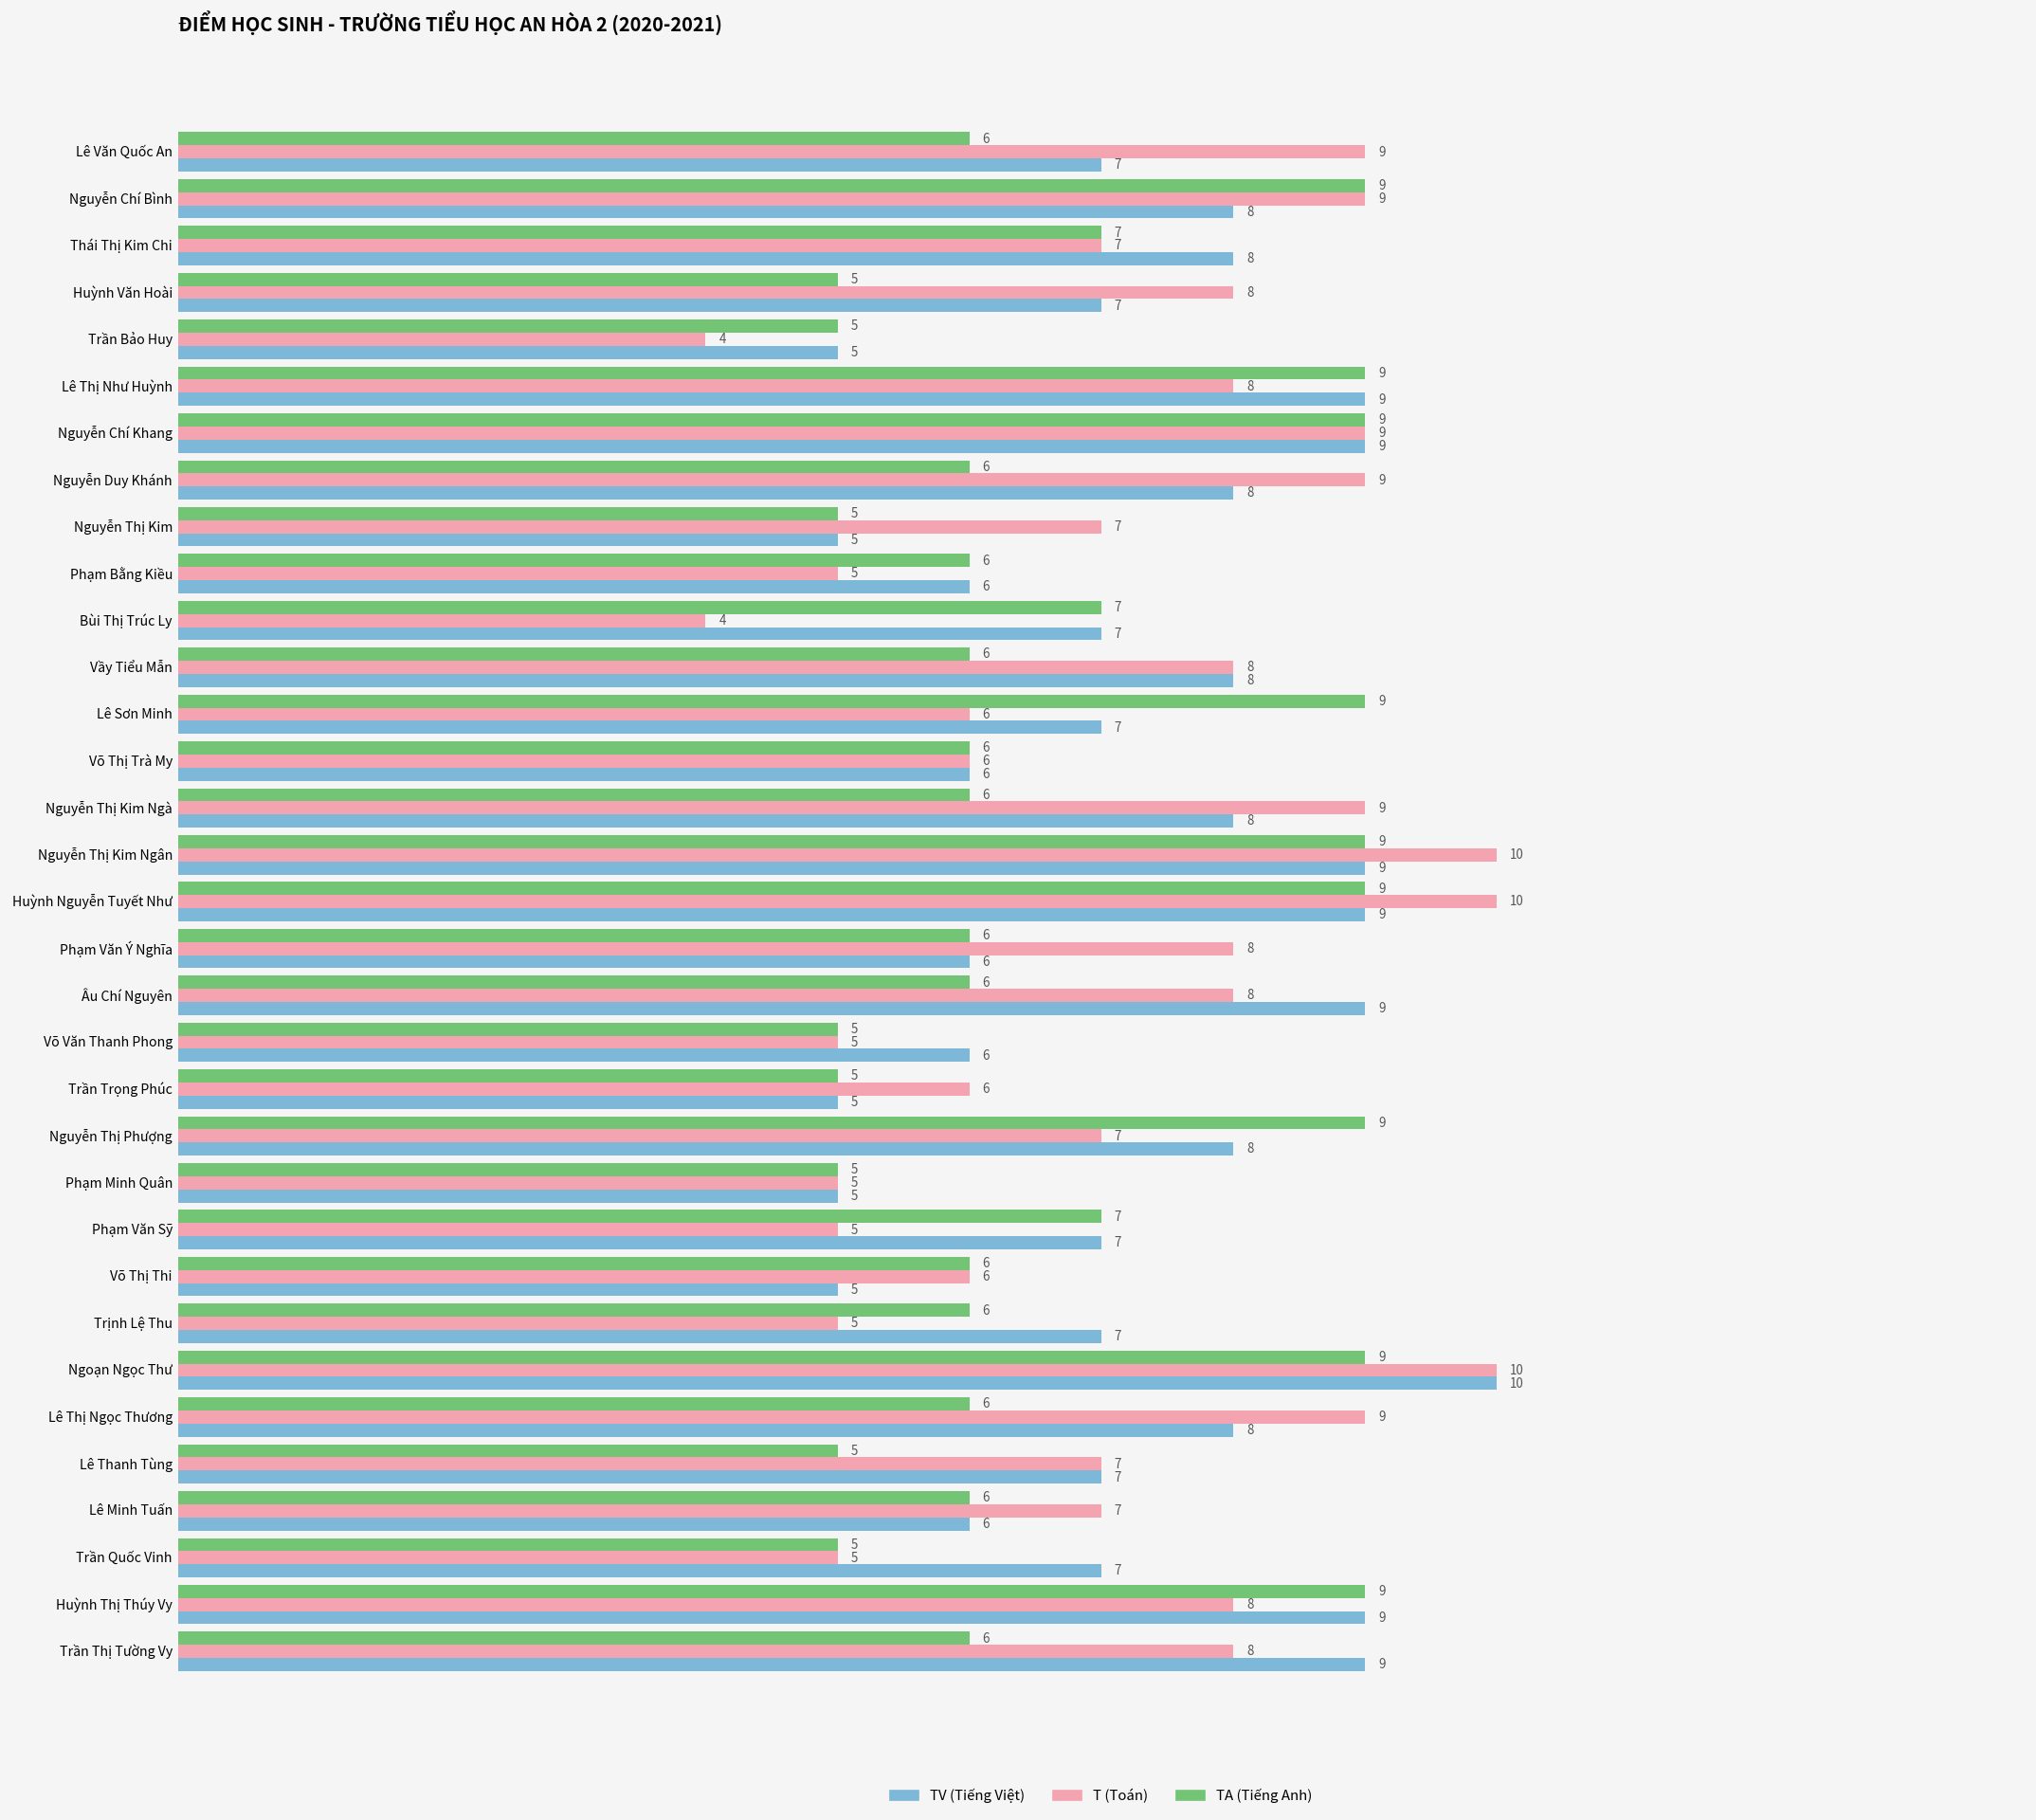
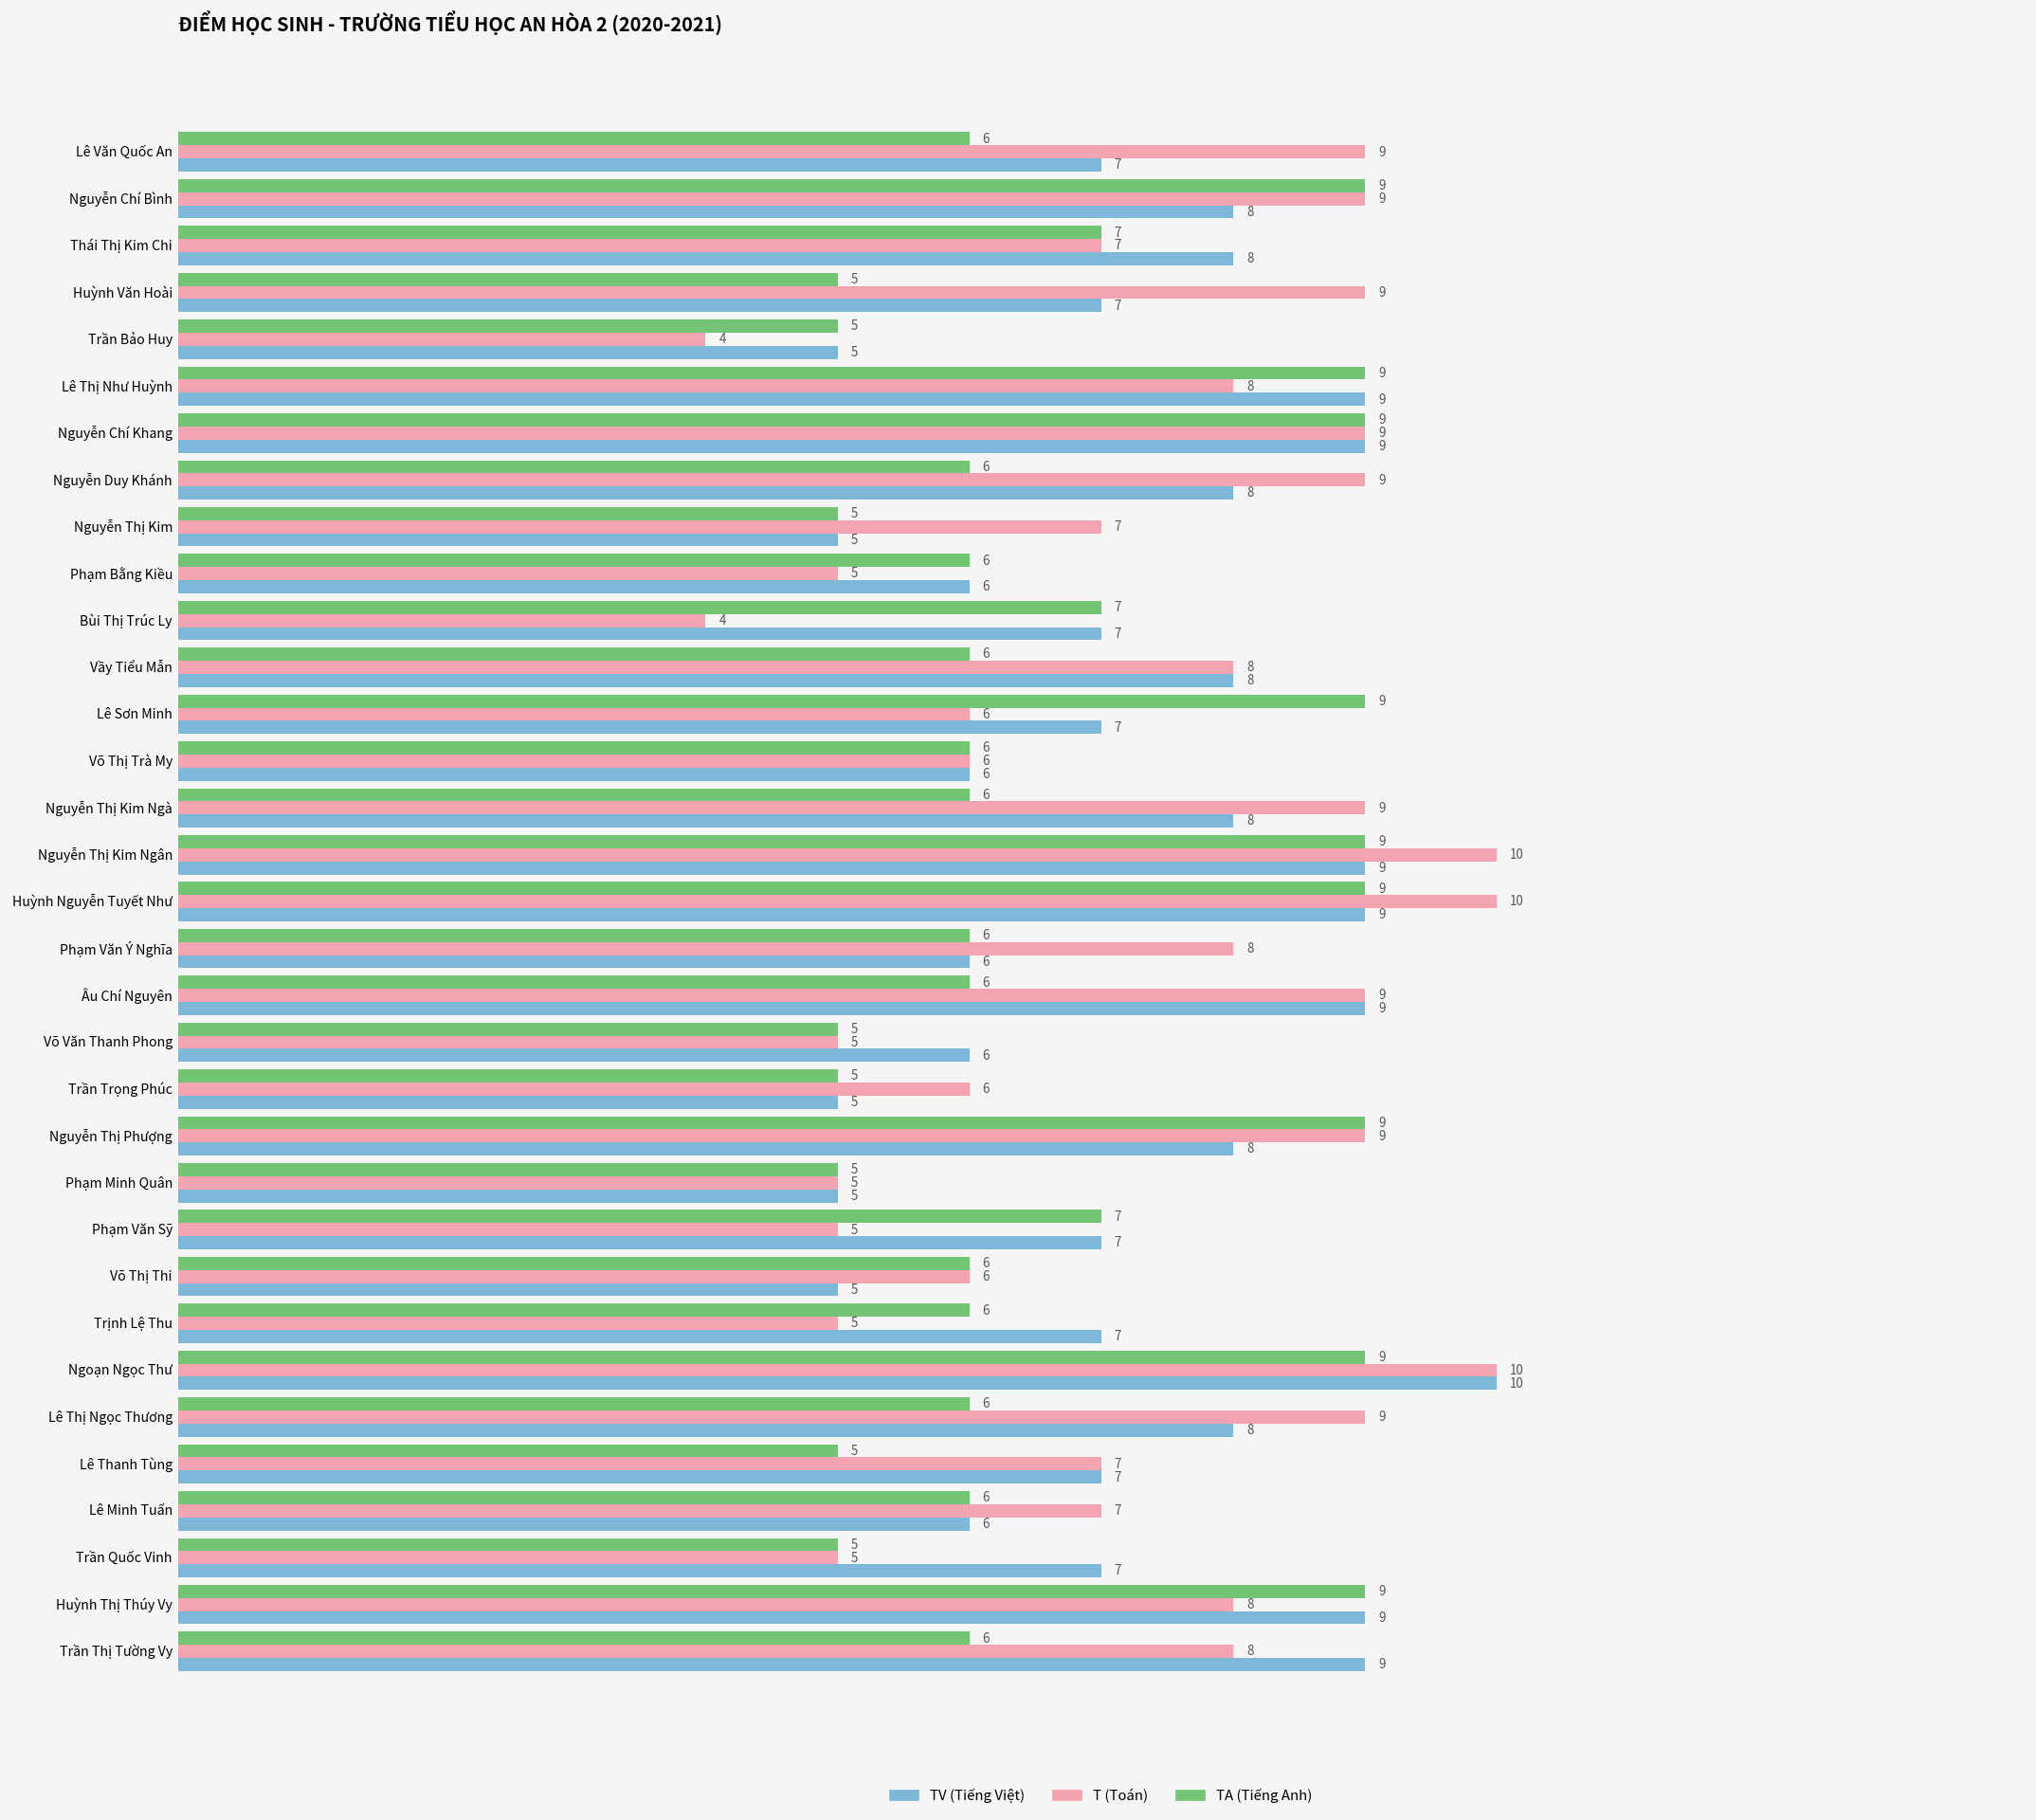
  {
    "T (Toán)": {
      "Lê Văn Quốc An": 9,
      "Nguyễn Chí Bình": 9,
      "Thái Thị Kim Chi": 7,
-     "Huỳnh Văn Hoài": 8,
+     "Huỳnh Văn Hoài": 9,
      "Trần Bảo Huy": 4,
      "Lê Thị Như Huỳnh": 8,
      "Nguyễn Chí Khang": 9,
      "Nguyễn Duy Khánh": 9,
      "Nguyễn Thị Kim": 7,
      "Phạm Bằng Kiều": 5,
      "Bùi Thị Trúc Ly": 4,
      "Vầy Tiểu Mẫn": 8,
      "Lê Sơn Minh": 6,
      "Võ Thị Trà My": 6,
      "Nguyễn Thị Kim Ngà": 9,
      "Nguyễn Thị Kim Ngân": 10,
      "Huỳnh Nguyễn Tuyết Như": 10,
      "Phạm Văn Ý Nghĩa": 8,
-     "Âu Chí Nguyên": 8,
+     "Âu Chí Nguyên": 9,
      "Võ Văn Thanh Phong": 5,
      "Trần Trọng Phúc": 6,
-     "Nguyễn Thị Phượng": 7,
+     "Nguyễn Thị Phượng": 9,
      "Phạm Minh Quân": 5,
      "Phạm Văn Sỹ": 5,
      "Võ Thị Thi": 6,
      "Trịnh Lệ Thu": 5,
      "Ngoạn Ngọc Thư": 10,
      "Lê Thị Ngọc Thương": 9,
      "Lê Thanh Tùng": 7,
      "Lê Minh Tuấn": 7,
      "Trần Quốc Vinh": 5,
      "Huỳnh Thị Thúy Vy": 8,
      "Trần Thị Tường Vy": 8
    }
  }
